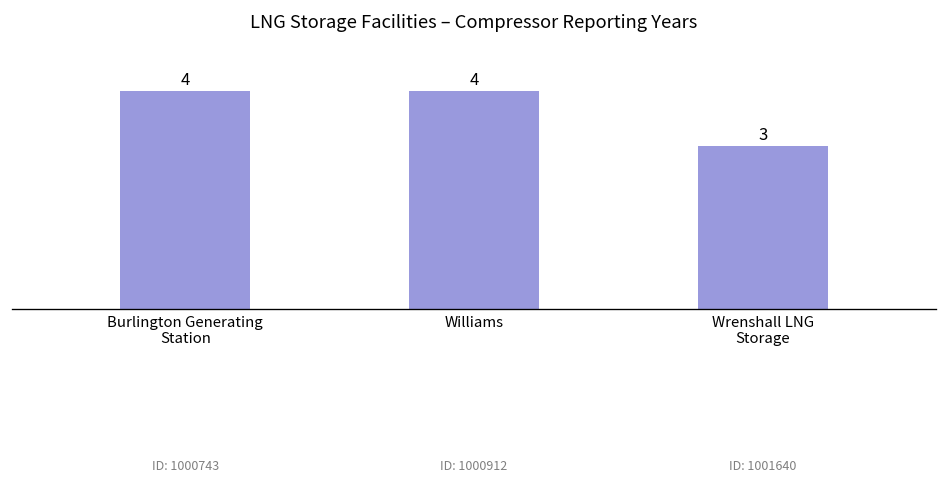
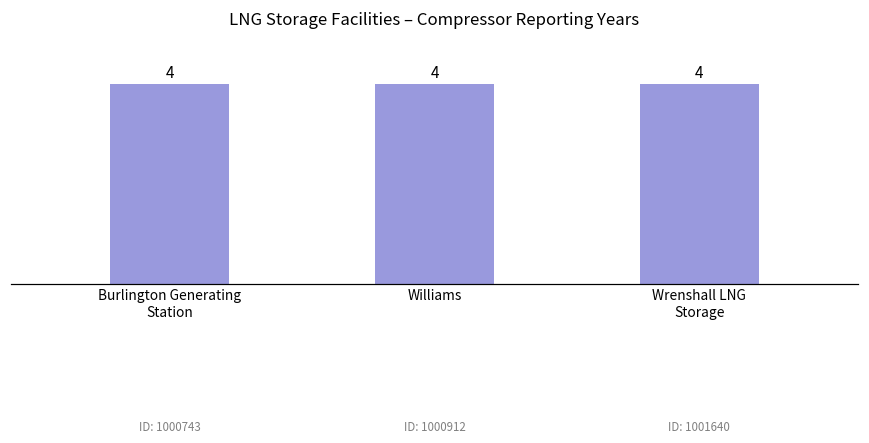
  {
    "Burlington Generating Station": 4,
    "Williams": 4,
-   "Wrenshall LNG Storage": 3
+   "Wrenshall LNG Storage": 4
  }
